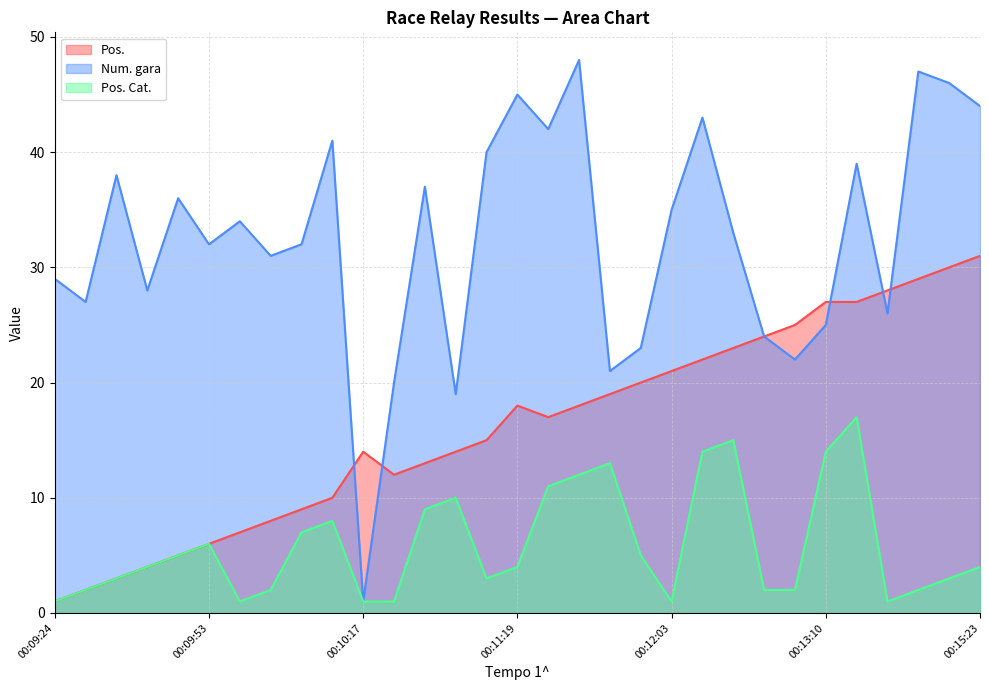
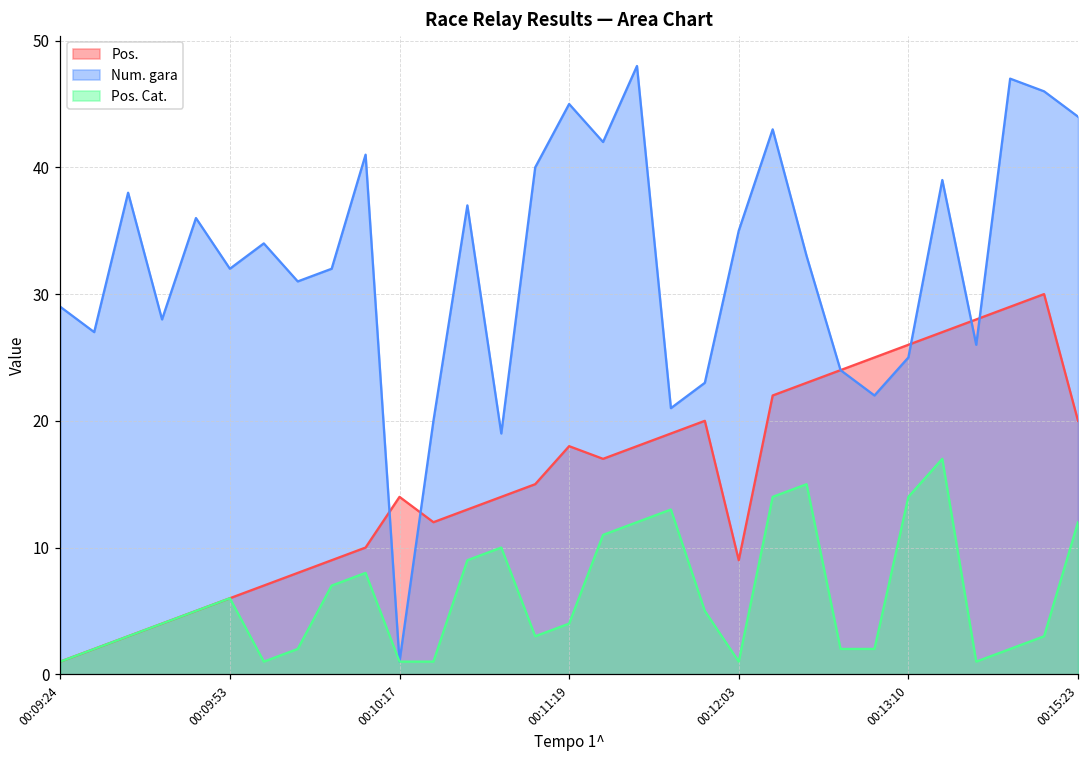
  {
    "Pos.": {
      "00:10:17": 14,
      "00:11:19": 18,
-     "00:12:03": 21,
-     "00:13:10": 27,
-     "00:15:23": 31
+     "00:12:03": 9,
+     "00:13:10": 26,
+     "00:15:23": 20
    },
    "Num. gara": {
      "00:09:24": 29,
      "00:09:53": 32,
      "00:11:19": 45,
      "00:12:03": 35,
      "00:13:10": 25,
      "00:15:23": 44
    },
    "Pos. Cat.": {
      "00:11:19": 4,
      "00:12:03": 1,
      "00:13:10": 14,
-     "00:15:23": 4
+     "00:15:23": 12
    }
  }
